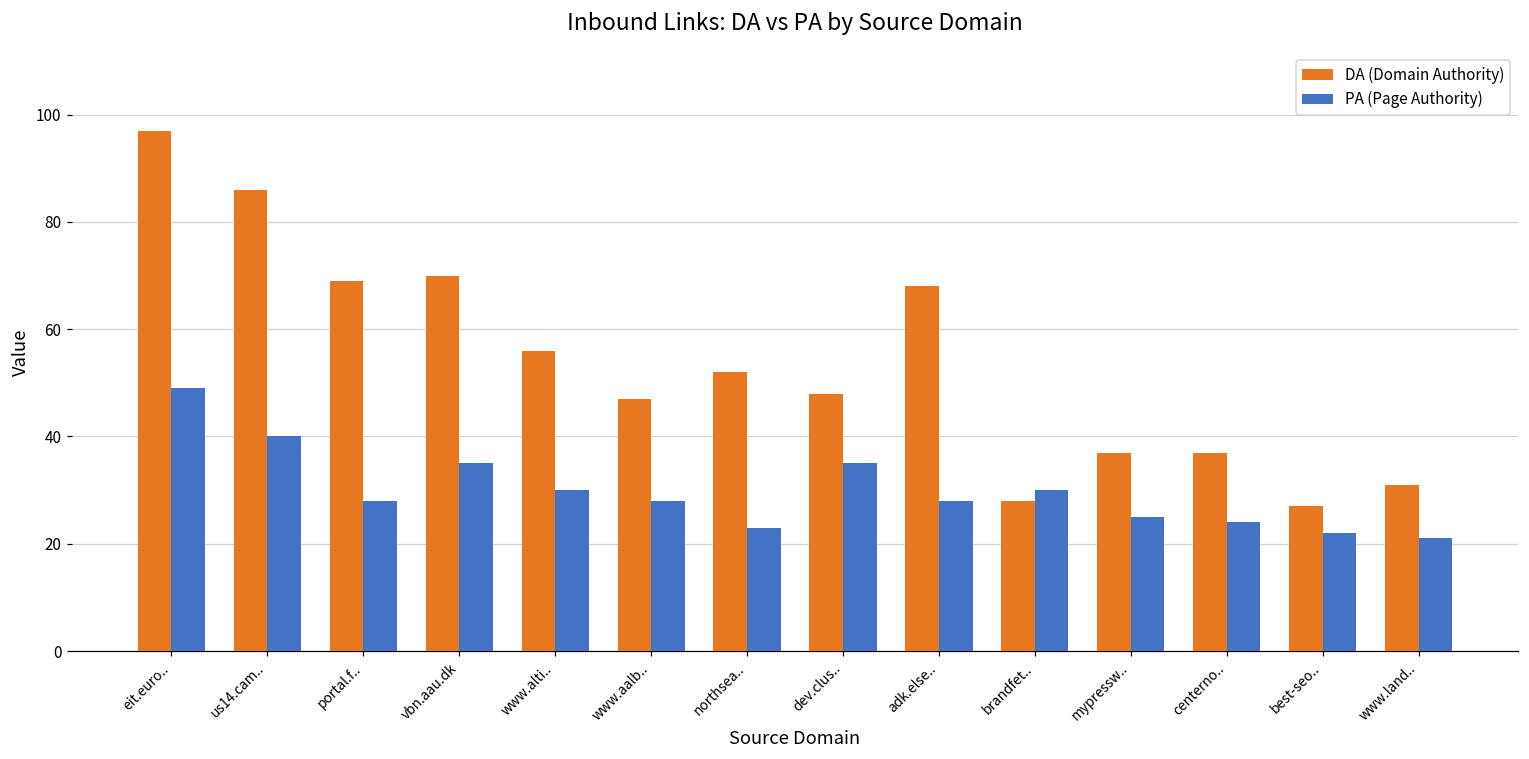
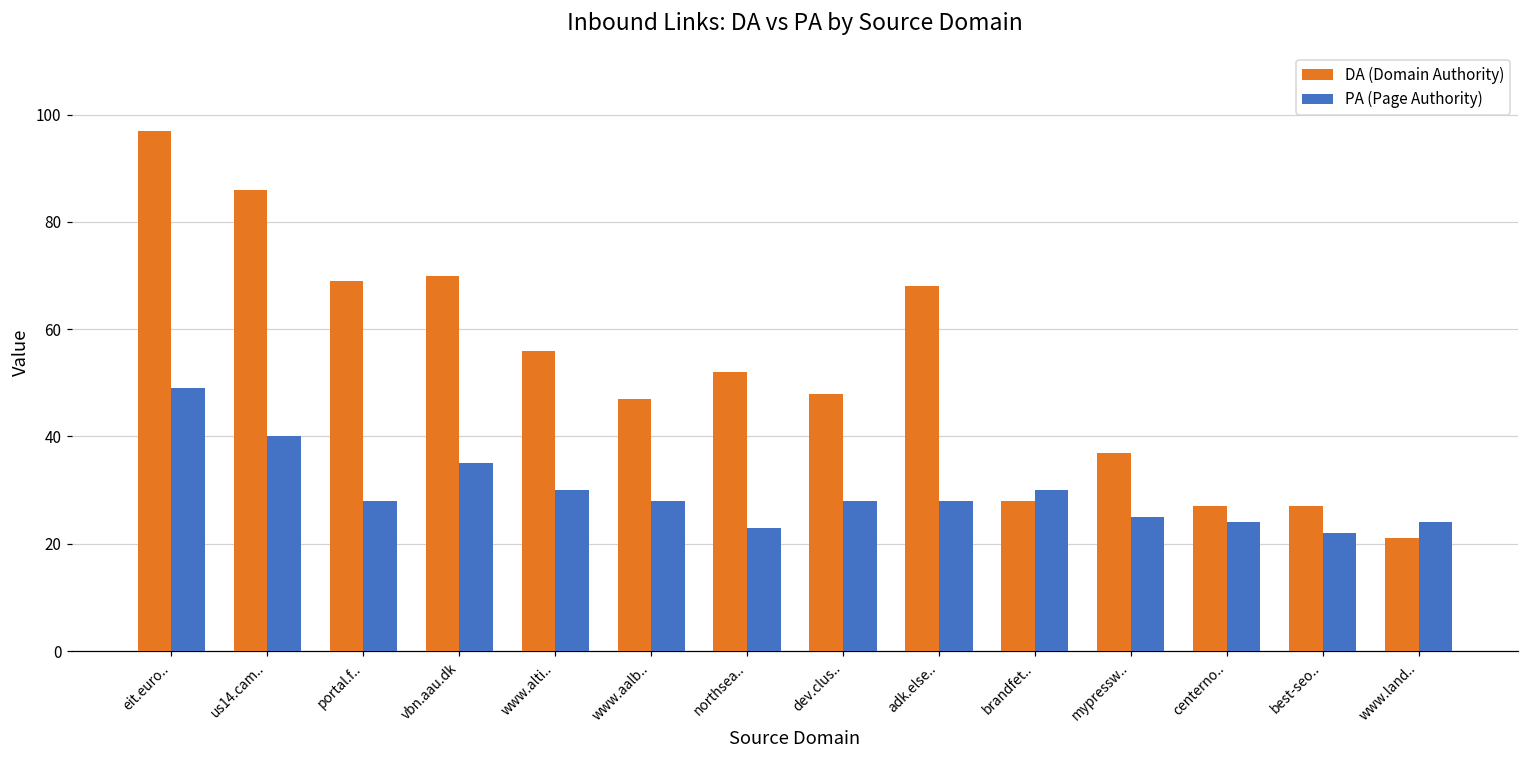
  {
    "DA (Domain Authority)": {
      "eit.euro..": 97,
      "us14.cam..": 86,
      "portal.f..": 69,
      "vbn.aau.dk": 70,
      "www.alti..": 56,
      "www.aalb..": 47,
      "northsea..": 52,
      "dev.clus..": 48,
      "adk.else..": 68,
      "brandfet..": 28,
      "mypressw..": 37,
-     "centerno..": 37,
+     "centerno..": 27,
      "best-seo..": 27,
-     "www.land..": 31
+     "www.land..": 21
    },
    "PA (Page Authority)": {
      "eit.euro..": 49,
      "us14.cam..": 40,
      "portal.f..": 28,
      "vbn.aau.dk": 35,
      "www.alti..": 30,
      "www.aalb..": 28,
      "northsea..": 23,
-     "dev.clus..": 35,
+     "dev.clus..": 28,
      "adk.else..": 28,
      "brandfet..": 30,
      "mypressw..": 25,
      "centerno..": 24,
      "best-seo..": 22,
-     "www.land..": 21
+     "www.land..": 24
    }
  }
